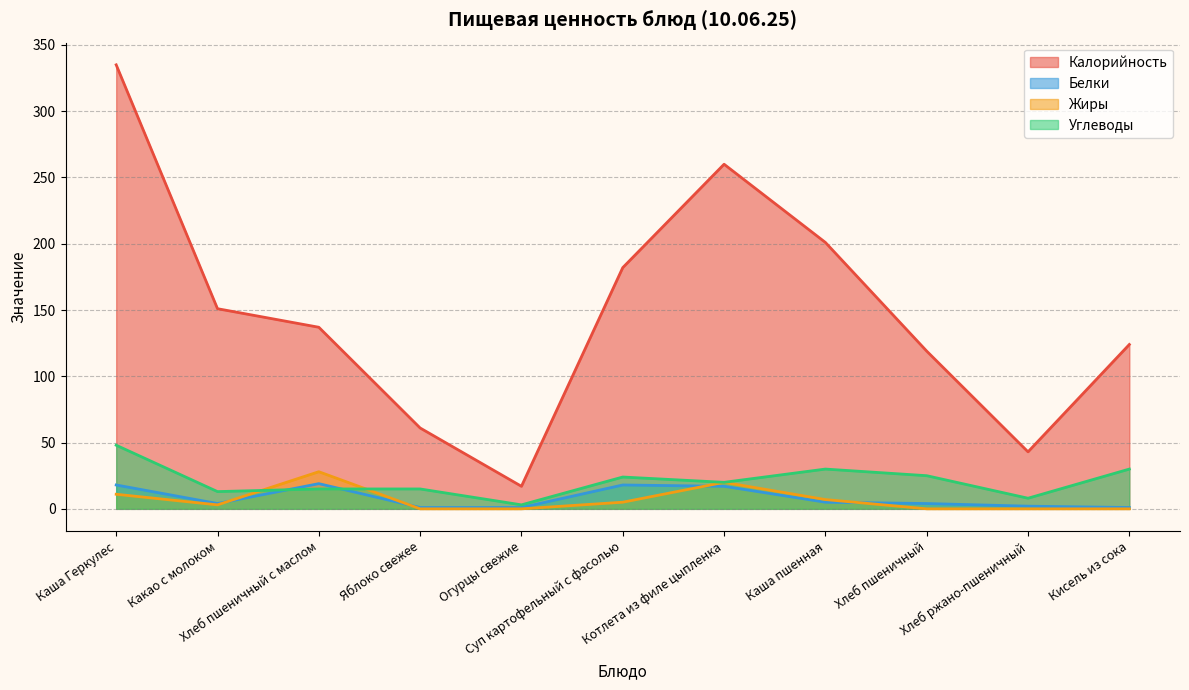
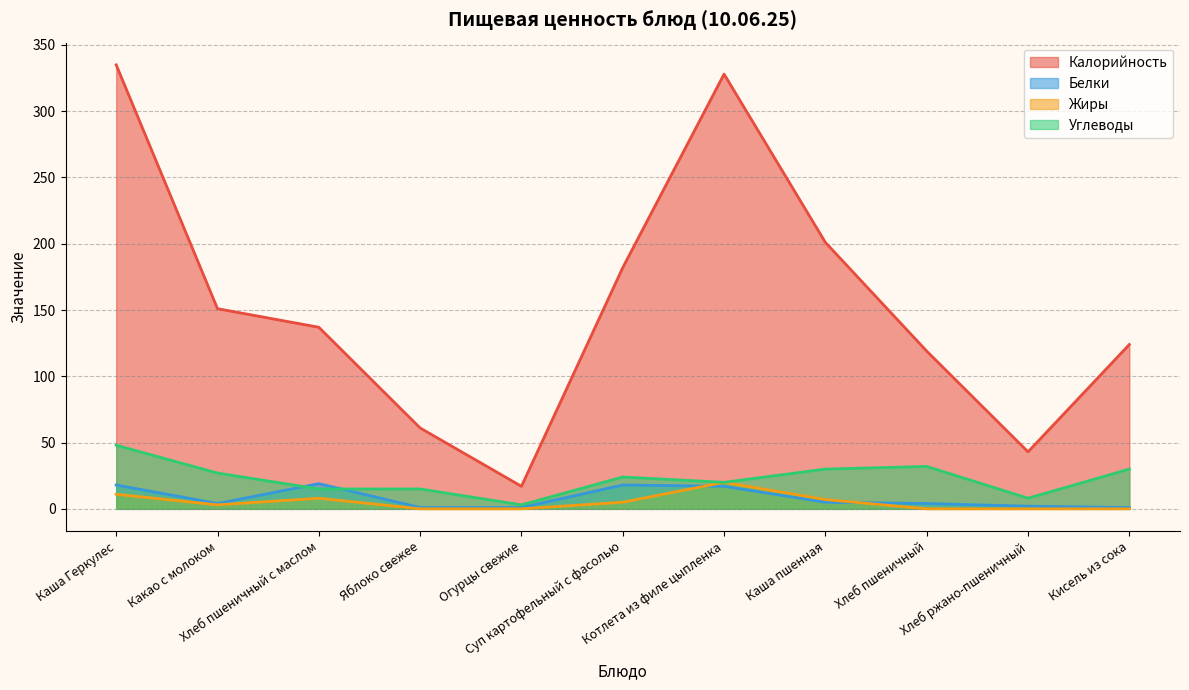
  {
    "Калорийность": {
      "Каша Геркулес": 335,
      "Какао с молоком": 151,
      "Хлеб пшеничный с маслом": 137,
      "Яблоко свежее": 61,
      "Огурцы свежие": 17,
      "Суп картофельный с фасолью": 182,
-     "Котлета из филе цыпленка": 260,
+     "Котлета из филе цыпленка": 328,
      "Каша пшенная": 201,
      "Хлеб пшеничный": 119,
      "Хлеб ржано-пшеничный": 43,
      "Кисель из сока": 124
    },
    "Белки": {
      "Каша Геркулес": 18,
      "Хлеб пшеничный с маслом": 19,
      "Суп картофельный с фасолью": 18,
      "Котлета из филе цыпленка": 17,
      "Каша пшенная": 5,
      "Хлеб пшеничный": 4,
      "Хлеб ржано-пшеничный": 2
    },
    "Жиры": {
      "Каша Геркулес": 11,
-     "Хлеб пшеничный с маслом": 28,
+     "Хлеб пшеничный с маслом": 8,
      "Суп картофельный с фасолью": 5,
      "Каша пшенная": 7,
      "Хлеб пшеничный": 0,
      "Хлеб ржано-пшеничный": 0
    },
    "Углеводы": {
      "Каша Геркулес": 48,
-     "Какао с молоком": 13,
+     "Какао с молоком": 27,
      "Хлеб пшеничный с маслом": 15,
      "Яблоко свежее": 15,
      "Огурцы свежие": 3,
      "Суп картофельный с фасолью": 24,
      "Каша пшенная": 30,
-     "Хлеб пшеничный": 25,
+     "Хлеб пшеничный": 32,
      "Хлеб ржано-пшеничный": 8,
      "Кисель из сока": 30
    }
  }
